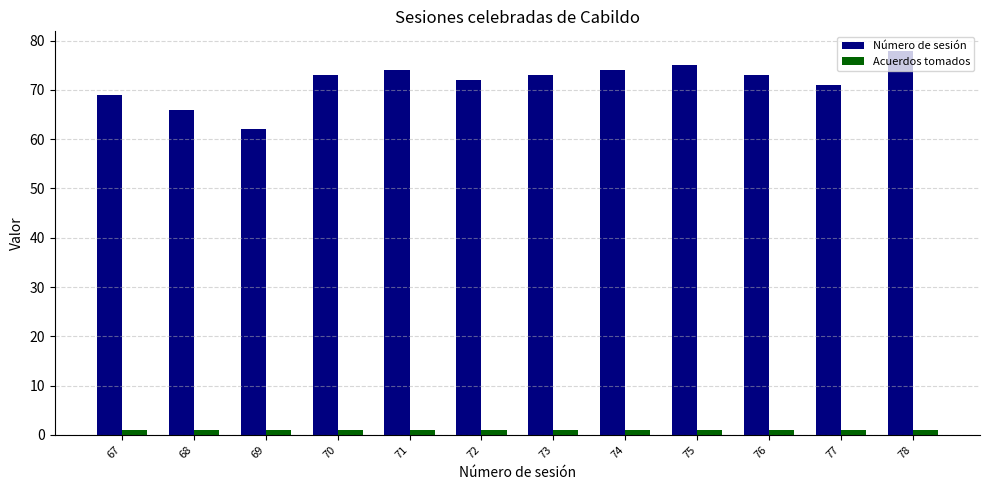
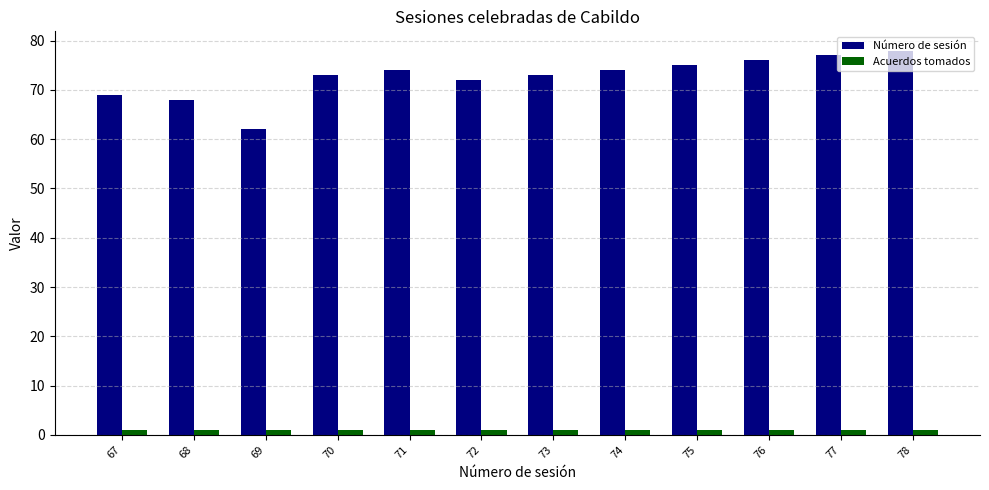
  {
    "Número de sesión": {
      "67": 69,
-     "68": 66,
+     "68": 68,
      "69": 62,
      "70": 73,
      "71": 74,
      "72": 72,
      "73": 73,
      "74": 74,
      "75": 75,
-     "76": 73,
-     "77": 71
+     "76": 76,
+     "77": 77
    },
    "Acuerdos tomados": {
      "67": 1,
      "68": 1,
      "69": 1,
      "70": 1,
      "71": 1,
      "72": 1,
      "73": 1,
      "74": 1,
      "75": 1,
      "76": 1,
      "77": 1,
      "78": 1
    }
  }
